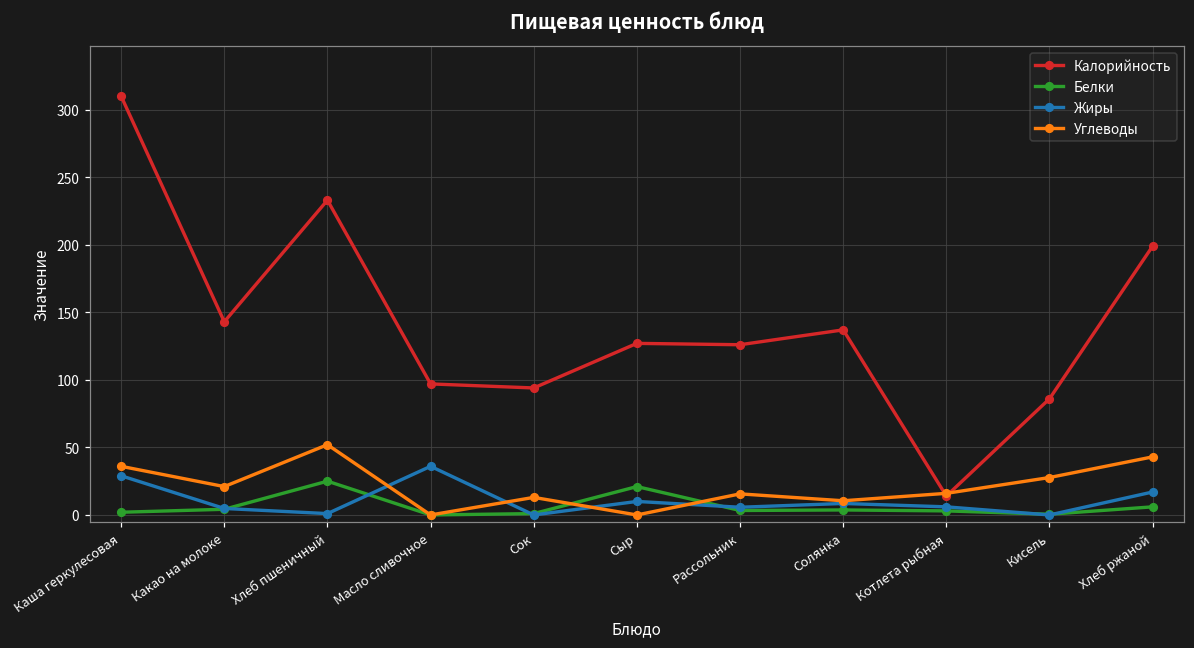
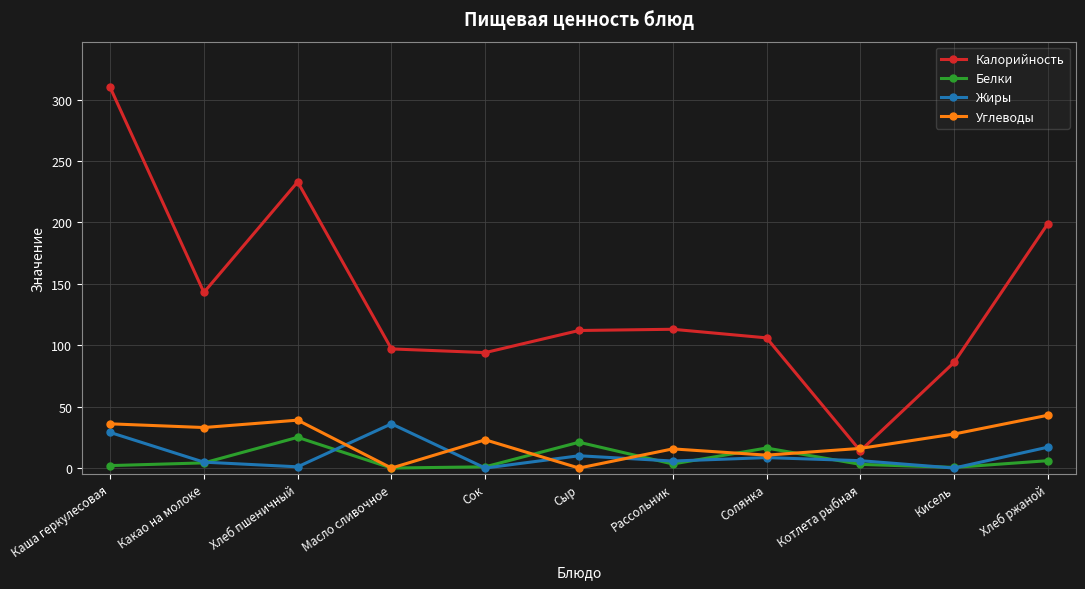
  {
    "Калорийность": {
      "Каша геркулесовая": 310,
      "Какао на молоке": 143,
      "Хлеб пшеничный": 233,
      "Масло сливочное": 97,
      "Сок": 94,
-     "Сыр": 127,
-     "Рассольник": 126,
-     "Солянка": 137,
+     "Сыр": 112,
+     "Рассольник": 113,
+     "Солянка": 106,
      "Кисель": 86,
      "Хлеб ржаной": 199
    },
    "Белки": {
      "Каша геркулесовая": 2,
      "Хлеб пшеничный": 25,
      "Сыр": 21,
      "Рассольник": 3,
-     "Солянка": 4,
+     "Солянка": 16,
      "Котлета рыбная": 3,
      "Хлеб ржаной": 6
    },
    "Жиры": {
      "Каша геркулесовая": 29,
      "Хлеб пшеничный": 1,
      "Масло сливочное": 36,
      "Сыр": 10,
      "Рассольник": 6,
      "Котлета рыбная": 6,
      "Хлеб ржаной": 17
    },
    "Углеводы": {
      "Каша геркулесовая": 36,
-     "Какао на молоке": 21,
-     "Хлеб пшеничный": 52,
-     "Сок": 13,
+     "Какао на молоке": 33,
+     "Хлеб пшеничный": 39,
+     "Сок": 23,
      "Сыр": 0,
      "Рассольник": 16,
      "Кисель": 28,
      "Хлеб ржаной": 43
    }
  }
